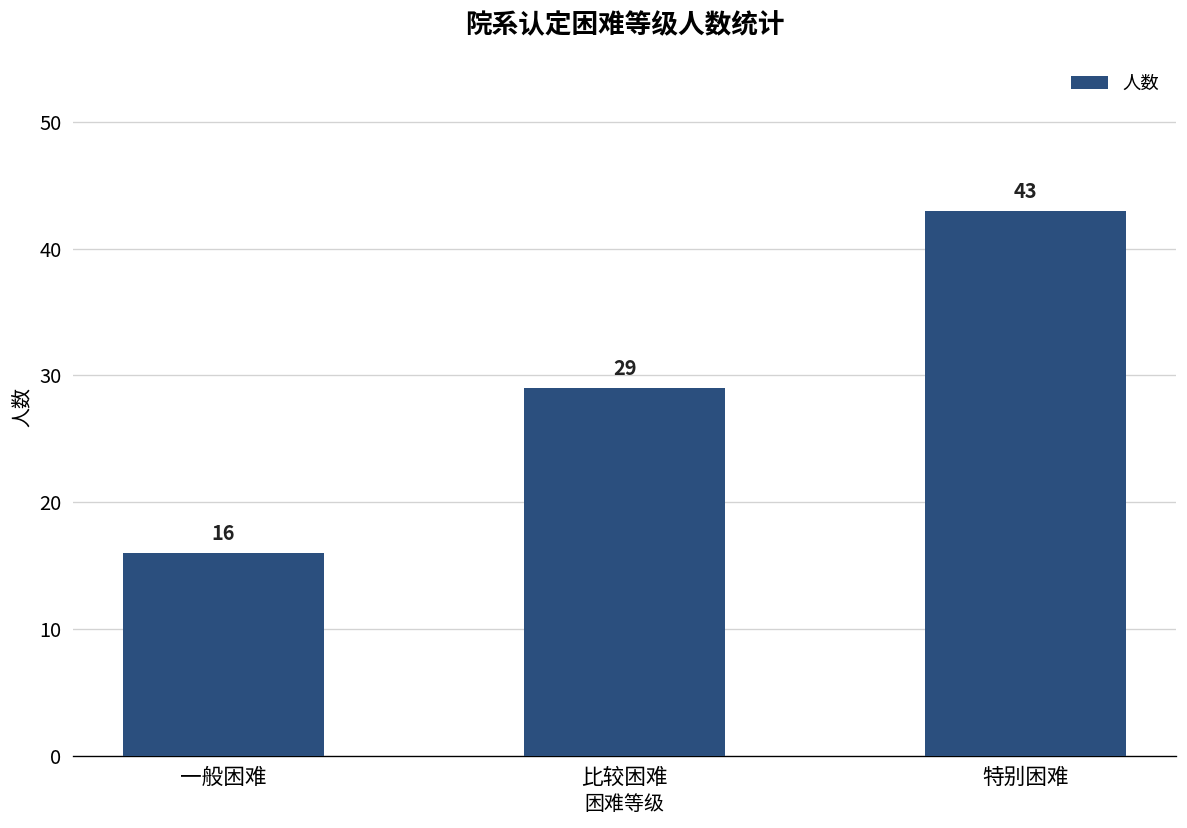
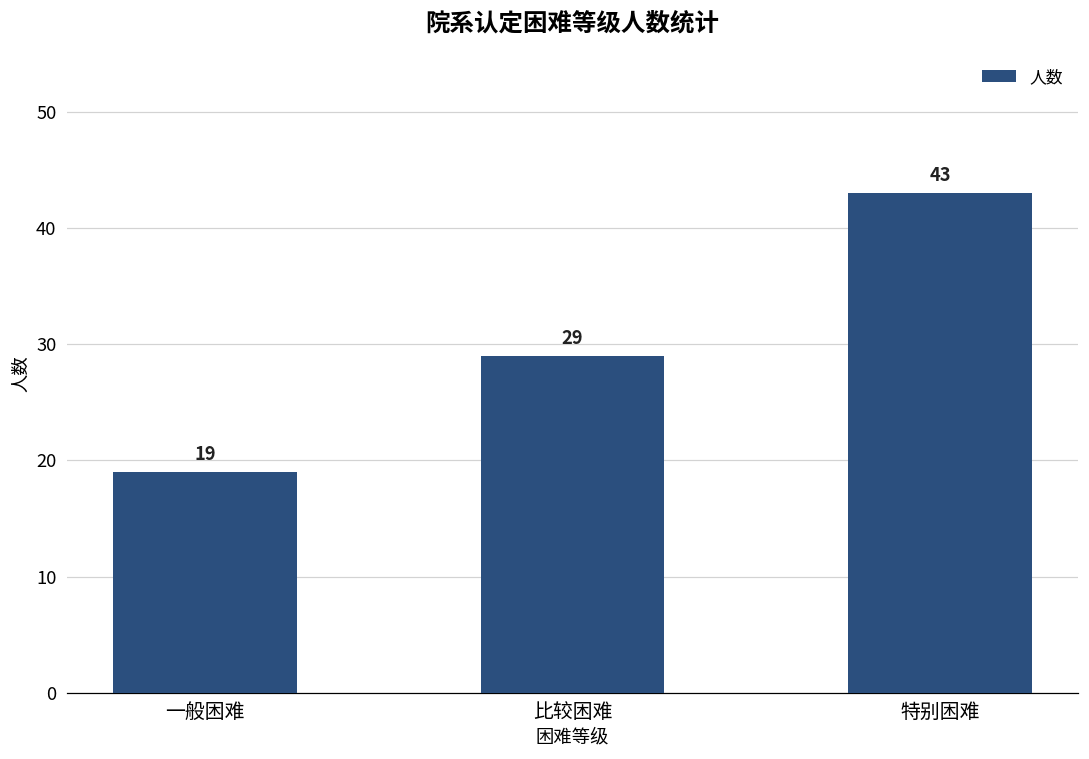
  {
-   "一般困难": 16,
+   "一般困难": 19,
    "比较困难": 29,
    "特别困难": 43
  }
